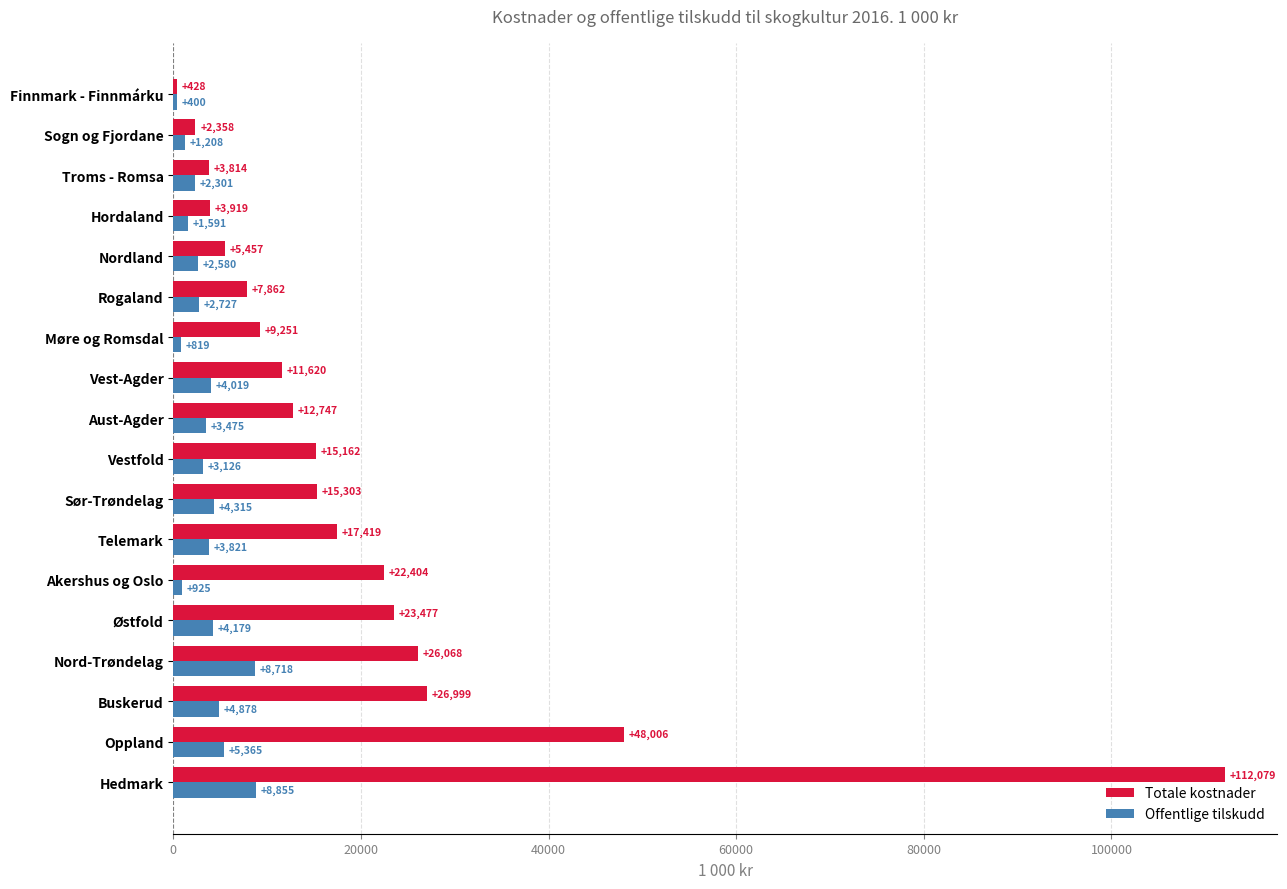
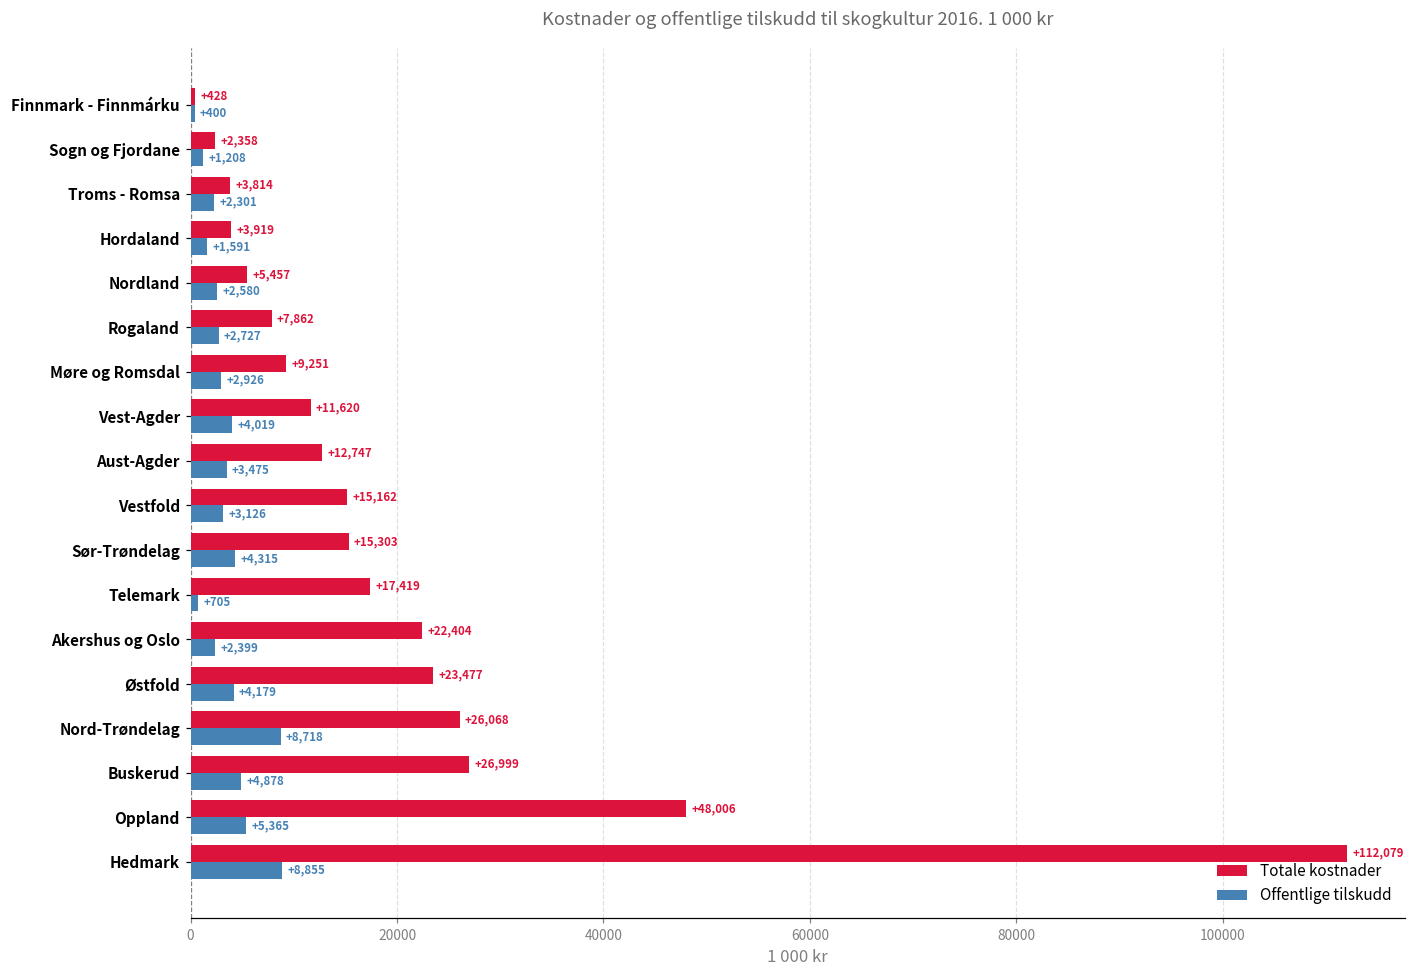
  {
    "Totale kostnader": {
      "Finnmark - Finnmárku": "+428",
      "Sogn og Fjordane": "+2,358",
      "Troms - Romsa": "+3,814",
      "Hordaland": "+3,919",
      "Nordland": "+5,457",
      "Rogaland": "+7,862",
      "Møre og Romsdal": "+9,251",
      "Vest-Agder": "+11,620",
      "Aust-Agder": "+12,747",
      "Vestfold": "+15,162",
      "Sør-Trøndelag": "+15,303",
      "Telemark": "+17,419",
      "Akershus og Oslo": "+22,404",
      "Østfold": "+23,477",
      "Nord-Trøndelag": "+26,068",
      "Buskerud": "+26,999",
      "Oppland": "+48,006",
      "Hedmark": "+112,079"
    },
    "Offentlige tilskudd": {
      "Finnmark - Finnmárku": "+400",
      "Sogn og Fjordane": "+1,208",
      "Troms - Romsa": "+2,301",
      "Hordaland": "+1,591",
      "Nordland": "+2,580",
      "Rogaland": "+2,727",
-     "Møre og Romsdal": "+819",
+     "Møre og Romsdal": "+2,926",
      "Vest-Agder": "+4,019",
      "Aust-Agder": "+3,475",
      "Vestfold": "+3,126",
      "Sør-Trøndelag": "+4,315",
-     "Telemark": "+3,821",
-     "Akershus og Oslo": "+925",
+     "Telemark": "+705",
+     "Akershus og Oslo": "+2,399",
      "Østfold": "+4,179",
      "Nord-Trøndelag": "+8,718",
      "Buskerud": "+4,878",
      "Oppland": "+5,365",
      "Hedmark": "+8,855"
    }
  }
